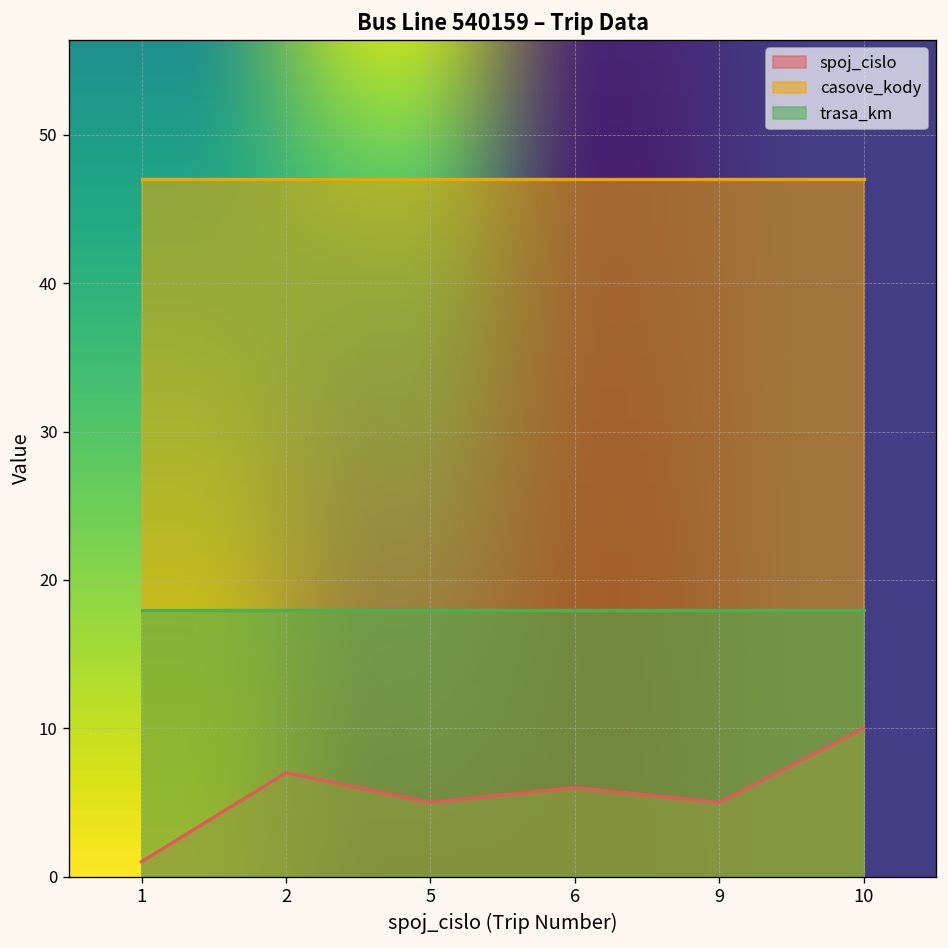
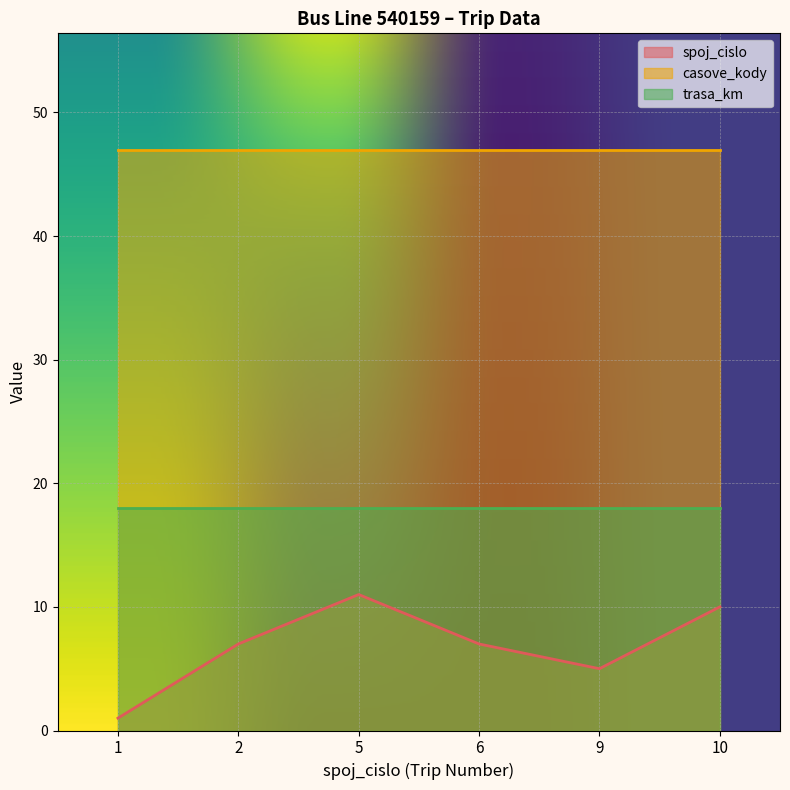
  {
    "spoj_cislo": {
      "1": 1,
      "2": 7,
-     "5": 5,
-     "6": 6,
+     "5": 11,
+     "6": 7,
      "9": 5,
      "10": 10
    },
    "casove_kody": {
      "1": 47,
      "2": 47,
      "5": 47,
      "6": 47,
      "9": 47,
      "10": 47
    },
    "trasa_km": {
      "1": 18,
      "2": 18,
      "5": 18,
      "6": 18,
      "9": 18,
      "10": 18
    }
  }
